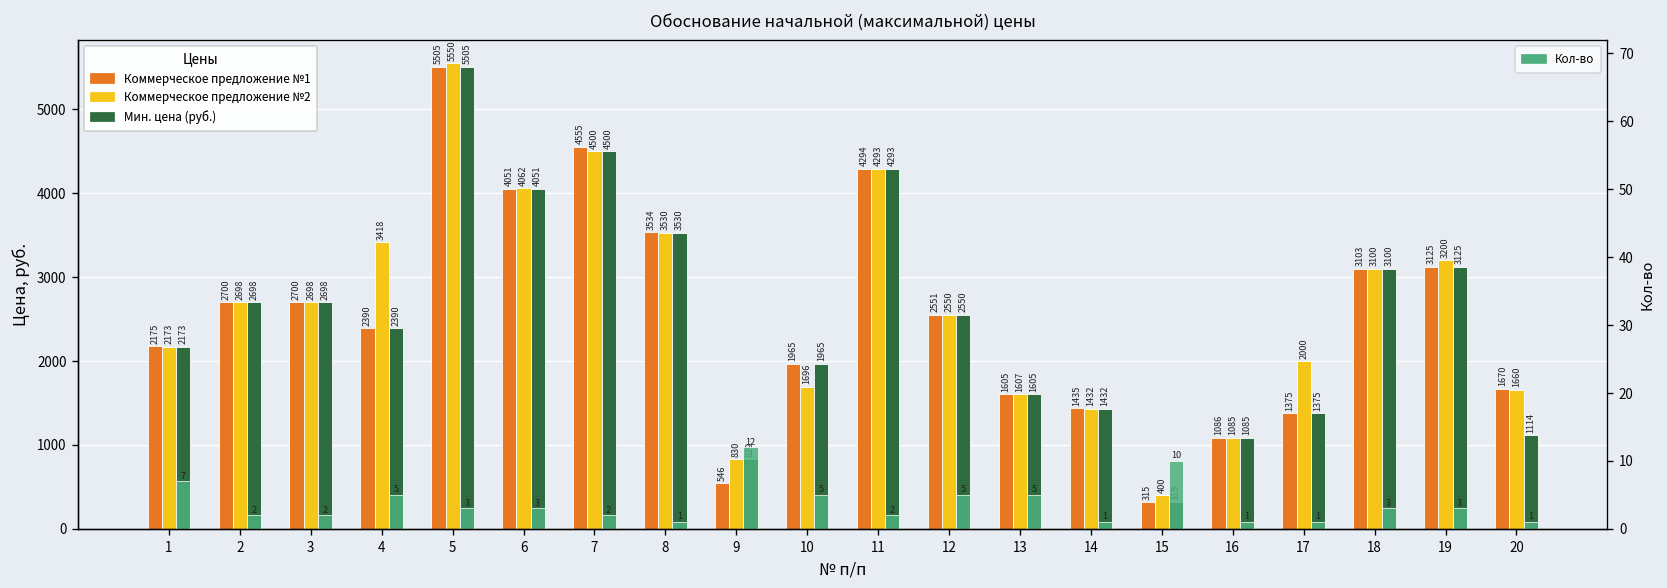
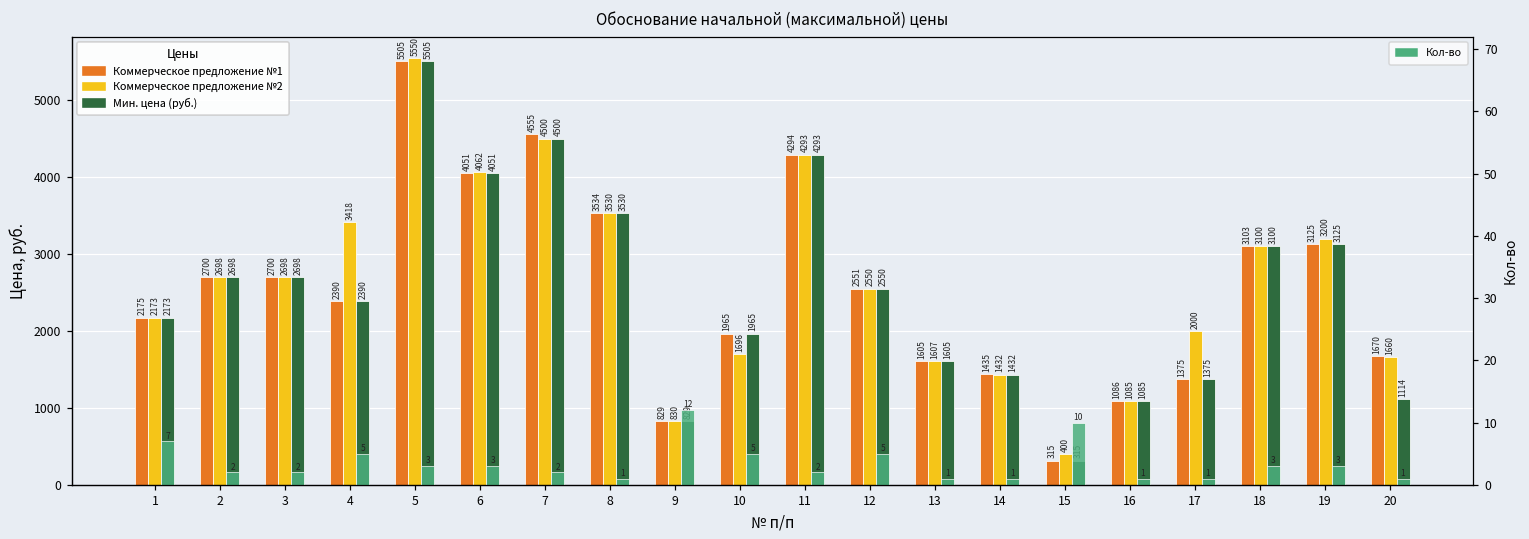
  {
    "Коммерческое предложение №1": {
      "1": 2175,
      "2": 2700,
      "3": 2700,
      "4": 2390,
      "5": 5505,
      "6": 4051,
      "7": 4555,
      "8": 3534,
-     "9": 546,
+     "9": 829,
      "10": 1965,
      "11": 4294,
      "12": 2551,
      "13": 1605,
      "14": 1435,
      "15": 315,
      "16": 1086,
      "17": 1375,
      "18": 3103,
      "19": 3125,
      "20": 1670
    },
    "Коммерческое предложение №2": {
      "1": 2173,
      "2": 2698,
      "3": 2698,
      "4": 3418,
      "5": 5550,
      "6": 4062,
      "7": 4500,
      "8": 3530,
      "9": 830,
      "10": 1696,
      "11": 4293,
      "12": 2550,
      "13": 1607,
      "14": 1432,
      "15": 400,
      "16": 1085,
      "17": 2000,
      "18": 3100,
      "19": 3200,
      "20": 1660
    },
    "Мин. цена (руб.)": {
      "1": 2173,
      "2": 2698,
      "3": 2698,
      "4": 2390,
      "5": 5505,
      "6": 4051,
      "7": 4500,
      "8": 3530,
      "10": 1965,
      "11": 4293,
      "12": 2550,
      "13": 1605,
      "14": 1432,
      "16": 1085,
      "17": 1375,
      "18": 3100,
      "19": 3125,
      "20": 1114
    },
    "Кол-во": {
      "1": 7,
      "2": 2,
      "3": 2,
      "4": 5,
      "5": 3,
      "6": 3,
      "7": 2,
      "8": 1,
      "10": 5,
      "11": 2,
      "12": 5,
-     "13": 5,
+     "13": 1,
      "14": 1,
      "15": 10,
      "16": 1,
      "17": 1,
      "18": 3,
      "19": 3,
      "20": 1
    }
  }
